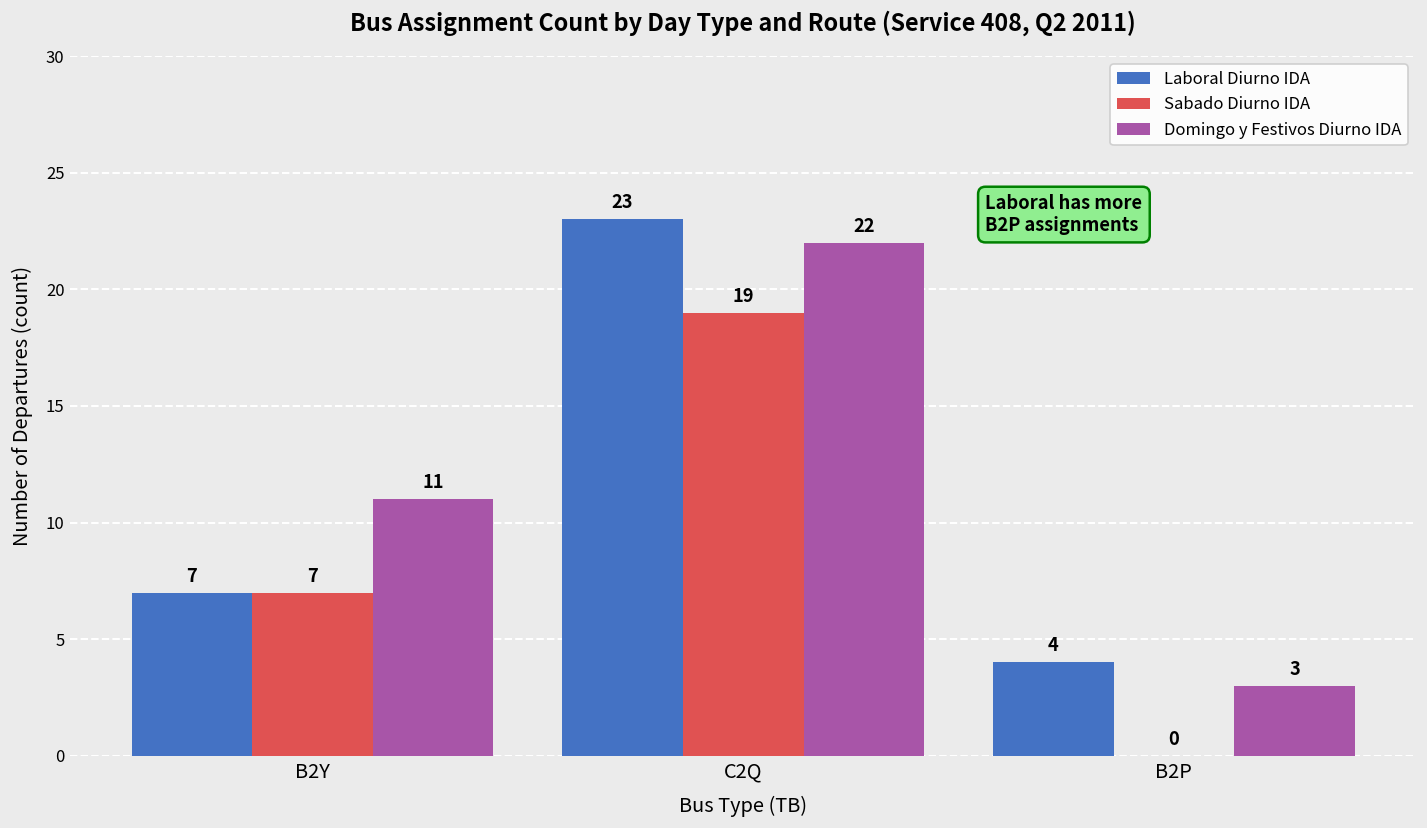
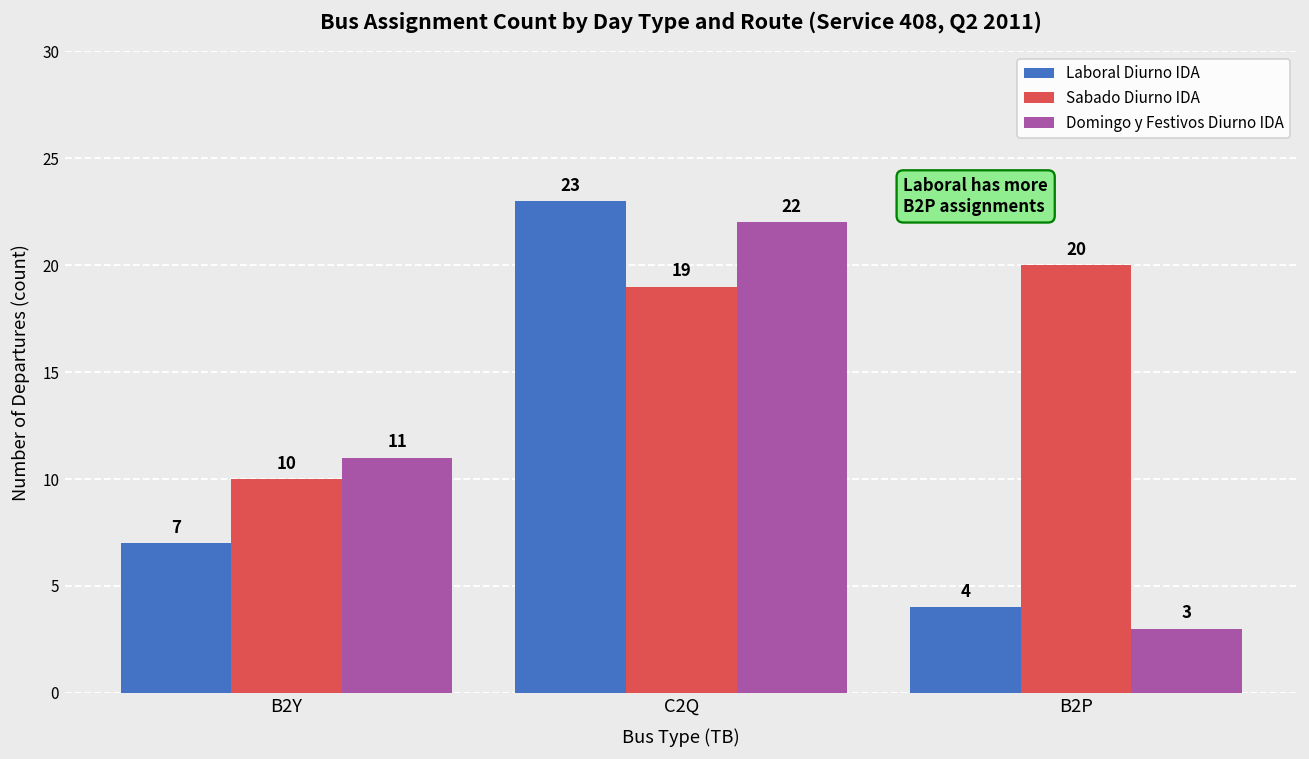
  {
    "Laboral Diurno IDA": {
      "B2Y": 7,
      "C2Q": 23,
      "B2P": 4
    },
    "Sabado Diurno IDA": {
-     "B2Y": 7,
+     "B2Y": 10,
      "C2Q": 19,
-     "B2P": 0
+     "B2P": 20
    },
    "Domingo y Festivos Diurno IDA": {
      "B2Y": 11,
      "C2Q": 22,
      "B2P": 3
    }
  }
